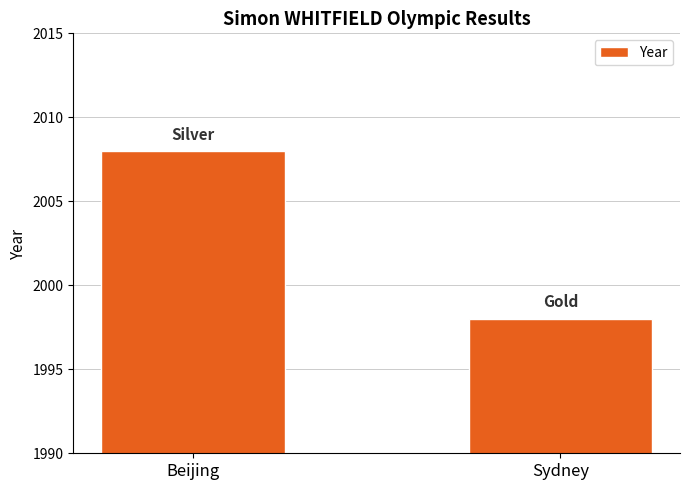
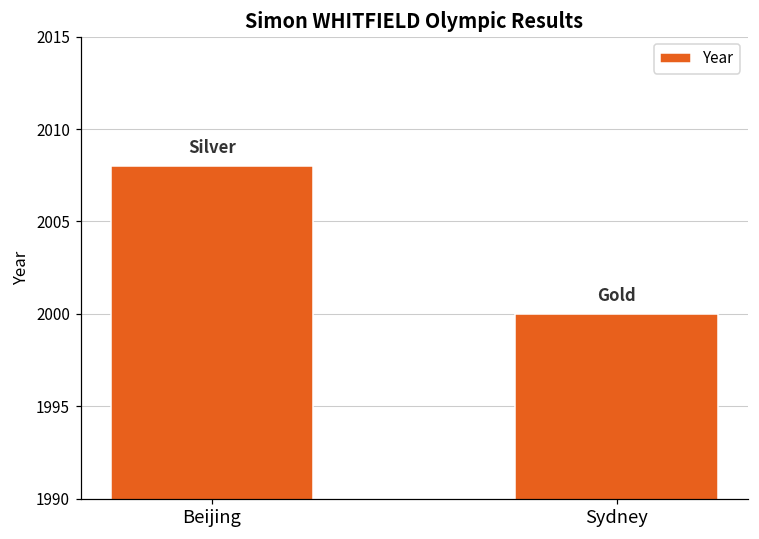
  {
    "Beijing": 2008,
-   "Sydney": 1998
+   "Sydney": 2000
  }
